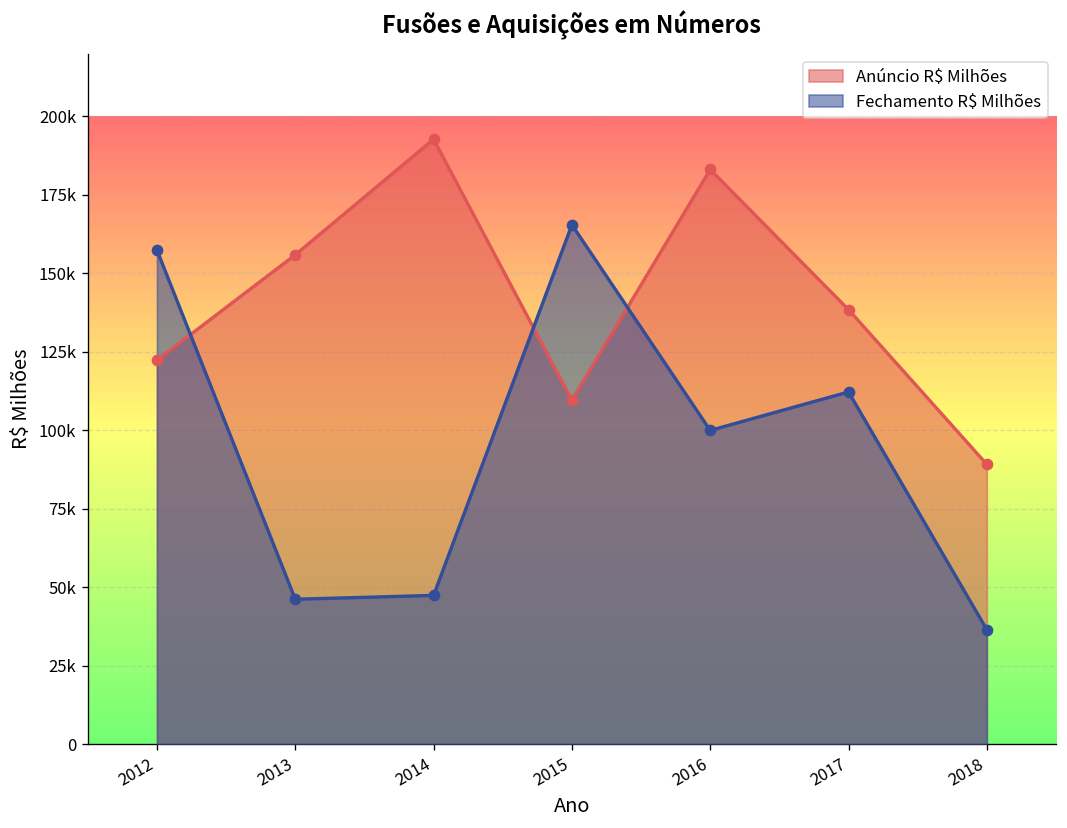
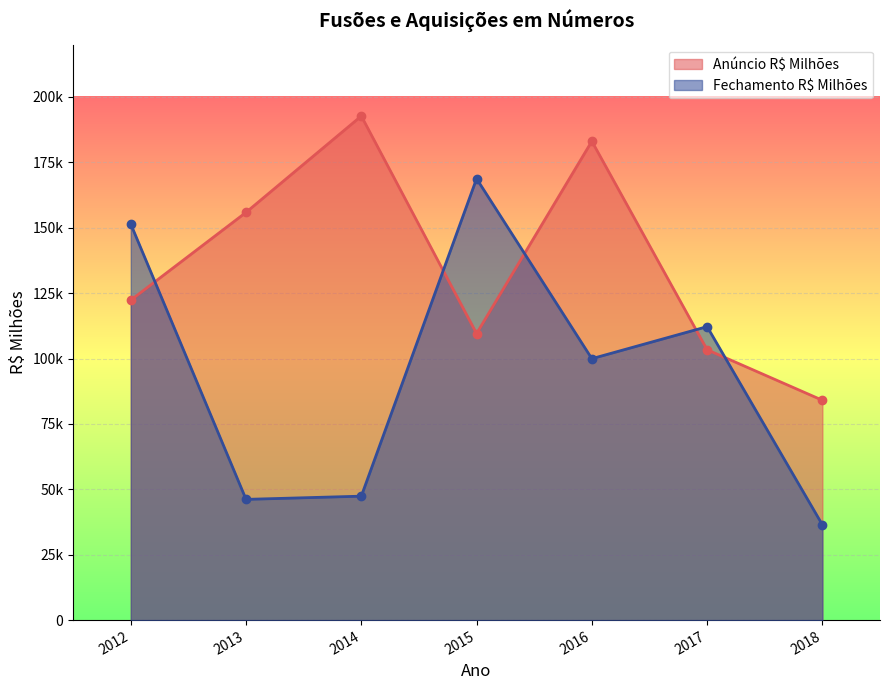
  {
    "Anúncio R$ Milhões": {
      "2012": 122000,
      "2013": 156000,
      "2014": 193000,
      "2015": 110000,
      "2016": 183000,
-     "2017": 138000,
-     "2018": 89000
+     "2017": 103000,
+     "2018": 84000
    },
    "Fechamento R$ Milhões": {
-     "2012": 157000,
+     "2012": 151000,
      "2013": 46000,
      "2014": 47000,
-     "2015": 165000,
+     "2015": 169000,
      "2016": 100000,
      "2017": 112000,
      "2018": 36000
    }
  }
